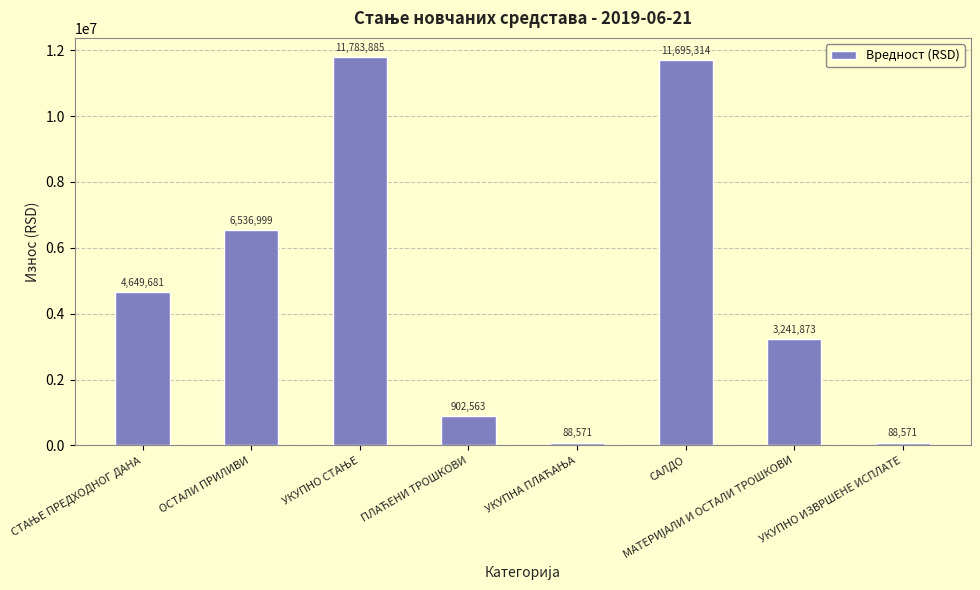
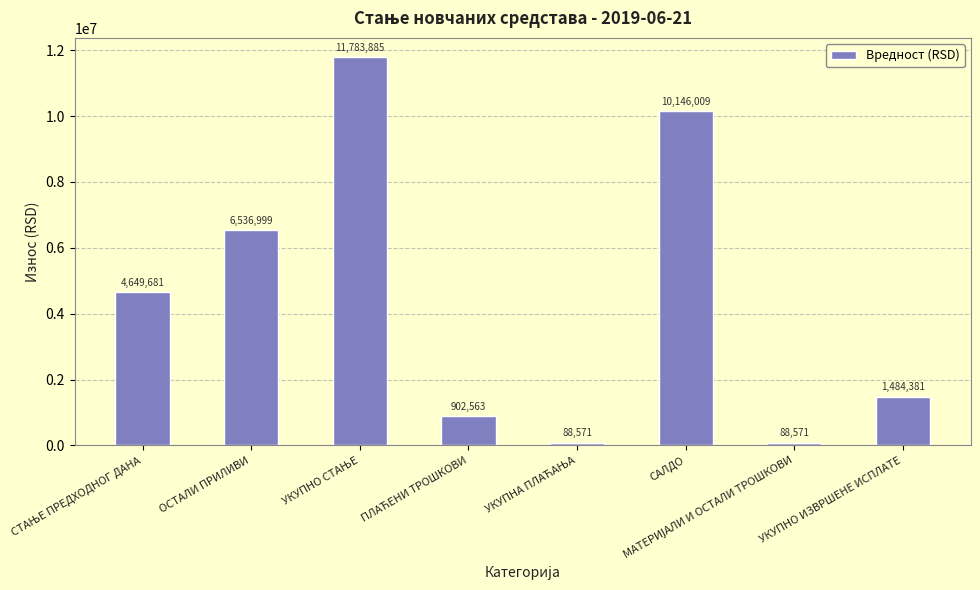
  {
    "СТАЊЕ ПРЕДХОДНОГ ДАНА": "4,649,681",
    "ОСТАЛИ ПРИЛИВИ": "6,536,999",
    "УКУПНО СТАЊЕ": "11,783,885",
    "ПЛАЋЕНИ ТРОШКОВИ": "902,563",
    "УКУПНА ПЛАЋАЊА": "88,571",
-   "САЛДО": "11,695,314",
-   "МАТЕРИЈАЛИ И ОСТАЛИ ТРОШКОВИ": "3,241,873",
-   "УКУПНО ИЗВРШЕНЕ ИСПЛАТЕ": "88,571"
+   "САЛДО": "10,146,009",
+   "МАТЕРИЈАЛИ И ОСТАЛИ ТРОШКОВИ": "88,571",
+   "УКУПНО ИЗВРШЕНЕ ИСПЛАТЕ": "1,484,381"
  }
